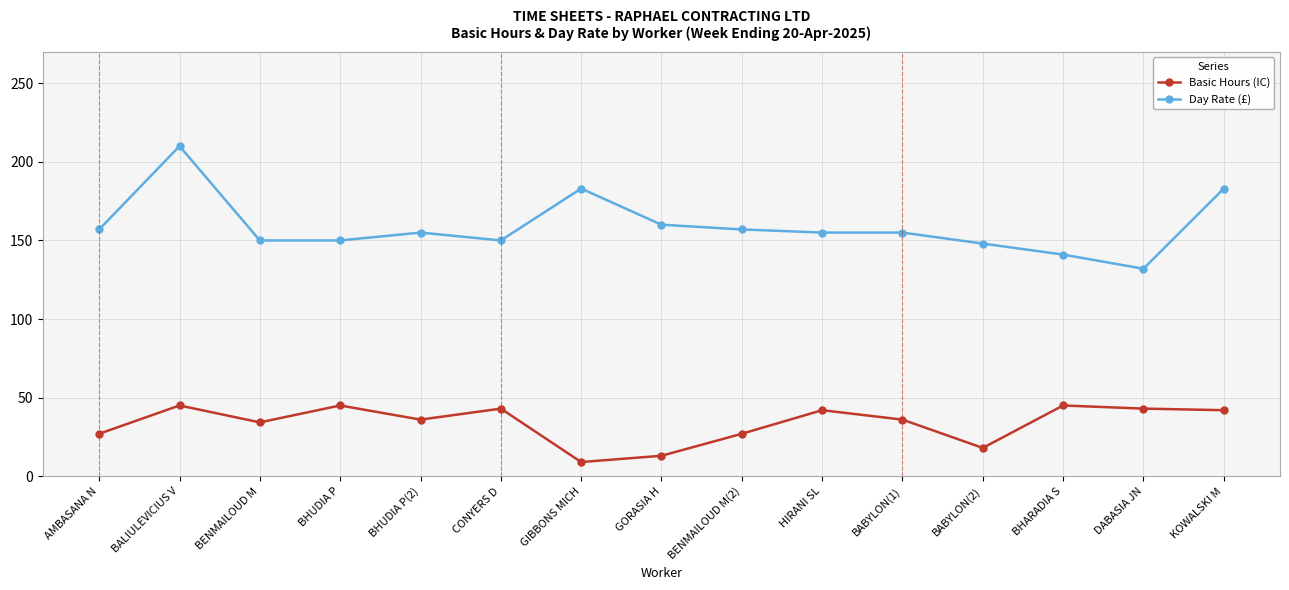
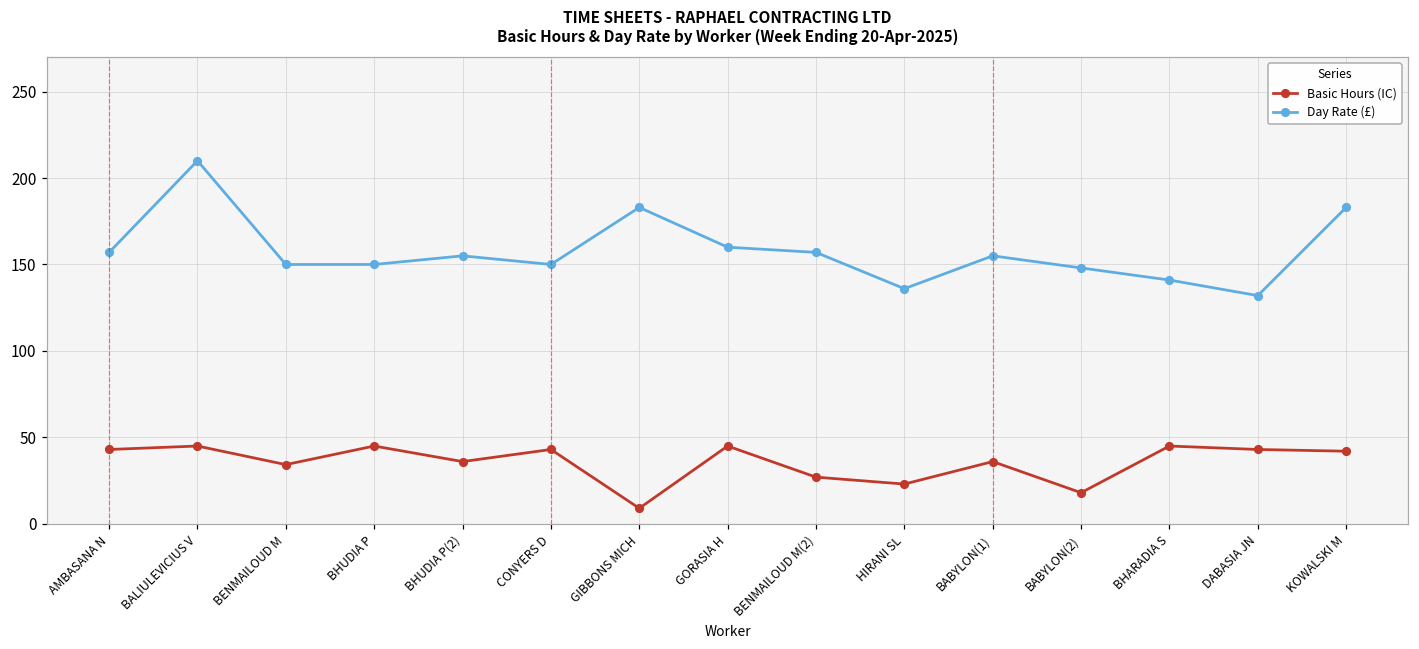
  {
    "Basic Hours (IC)": {
-     "AMBASANA N": 27,
+     "AMBASANA N": 43,
      "BALIULEVICIUS V": 45,
      "BENMAILOUD M": 34,
      "BHUDIA P": 45,
      "BHUDIA P(2)": 36,
      "CONYERS D": 43,
      "GIBBONS MICH": 9,
-     "GORASIA H": 13,
+     "GORASIA H": 45,
      "BENMAILOUD M(2)": 27,
-     "HIRANI SL": 42,
+     "HIRANI SL": 23,
      "BABYLON(1)": 36,
      "BABYLON(2)": 18,
      "BHARADIA S": 45,
      "DABASIA JN": 43,
      "KOWALSKI M": 42
    },
    "Day Rate (£)": {
      "AMBASANA N": 157,
      "BALIULEVICIUS V": 210,
      "BENMAILOUD M": 150,
      "BHUDIA P": 150,
      "BHUDIA P(2)": 155,
      "CONYERS D": 150,
      "GIBBONS MICH": 183,
      "GORASIA H": 160,
      "BENMAILOUD M(2)": 157,
-     "HIRANI SL": 155,
+     "HIRANI SL": 136,
      "BABYLON(1)": 155,
      "BABYLON(2)": 148,
      "BHARADIA S": 141,
      "DABASIA JN": 132,
      "KOWALSKI M": 183
    }
  }
